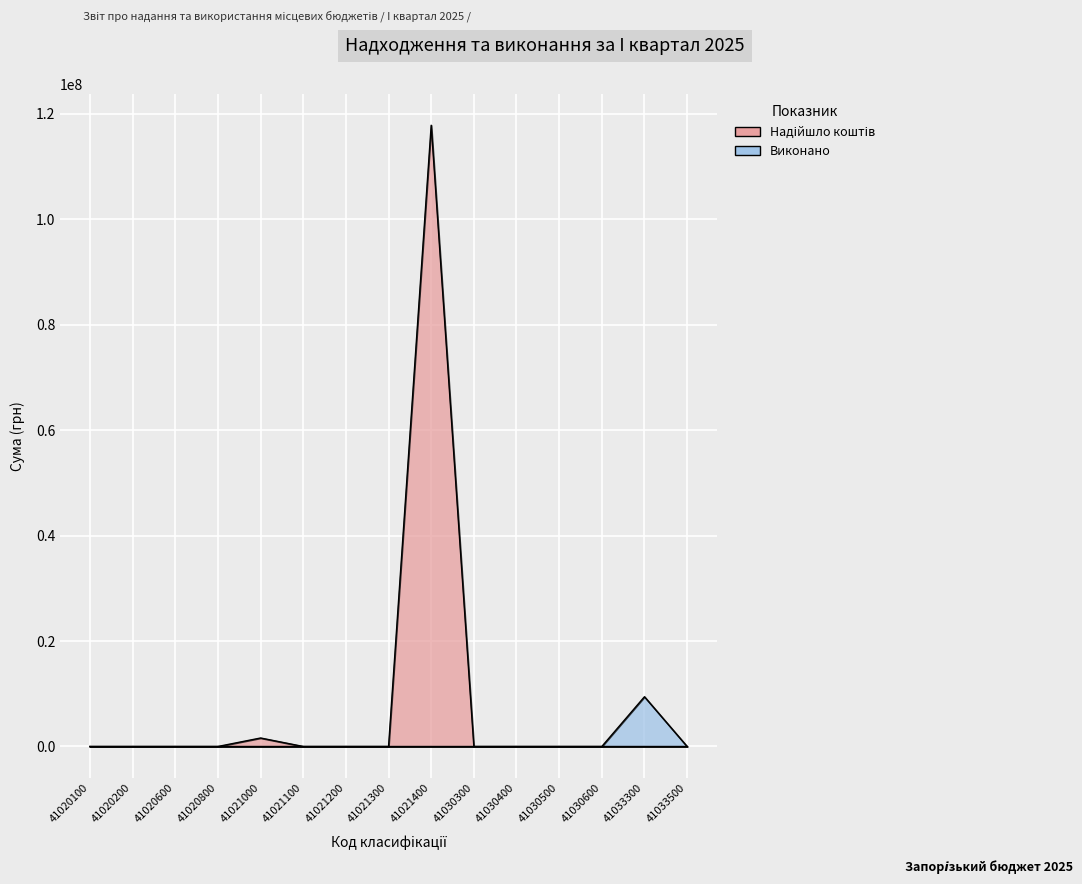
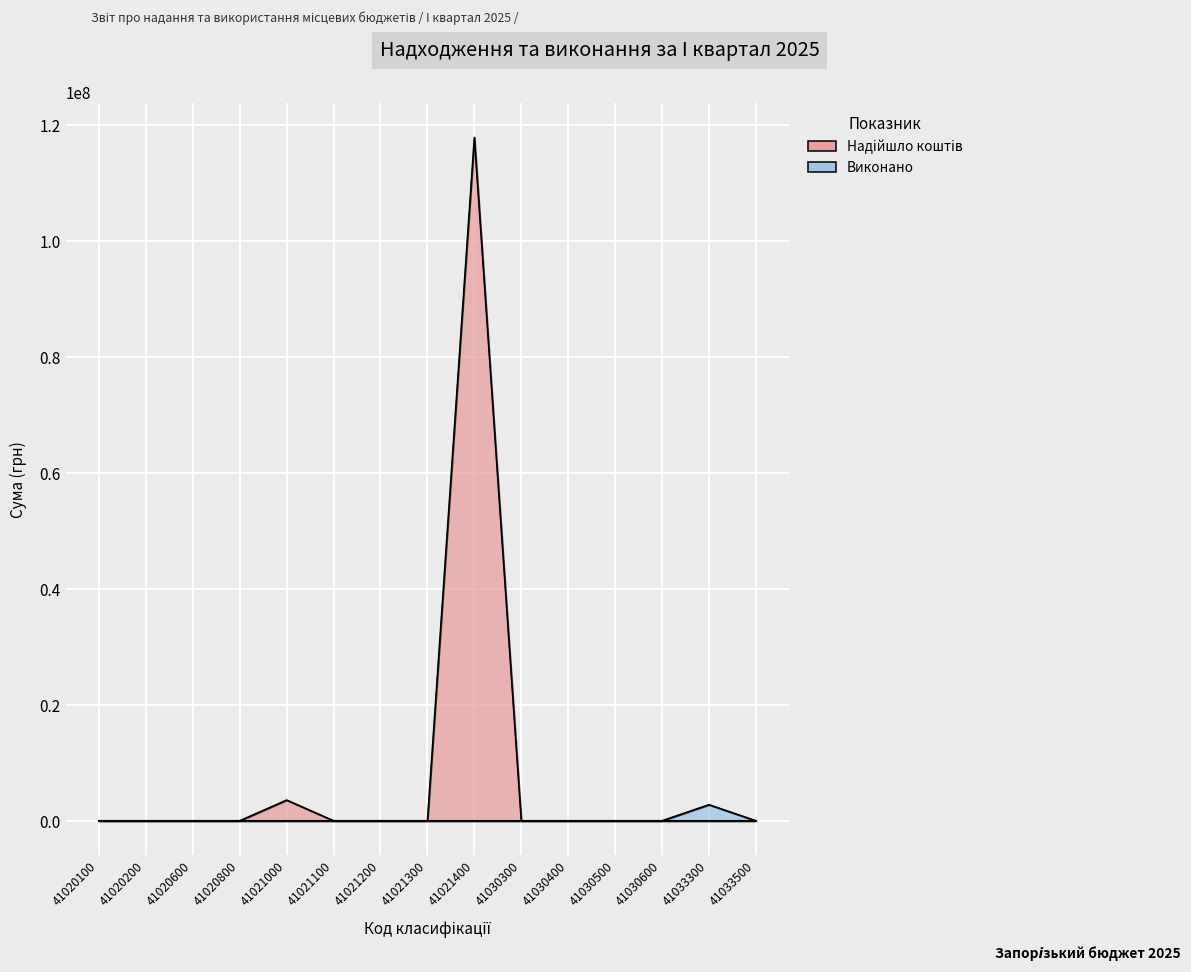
  {
    "Надійшло коштів": {
-     "41021000": 2000000,
+     "41021000": 4000000,
      "41021400": 118000000,
      "41033300": 0
    },
    "Виконано": {
      "41021000": 0,
      "41021400": 0,
-     "41033300": 9000000
+     "41033300": 3000000
    }
  }
